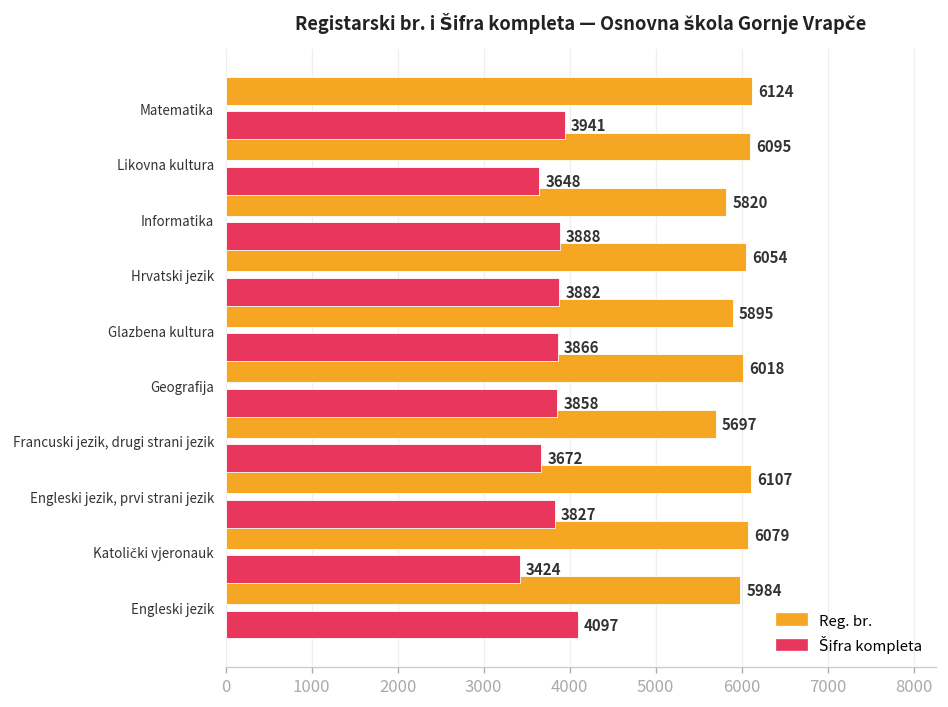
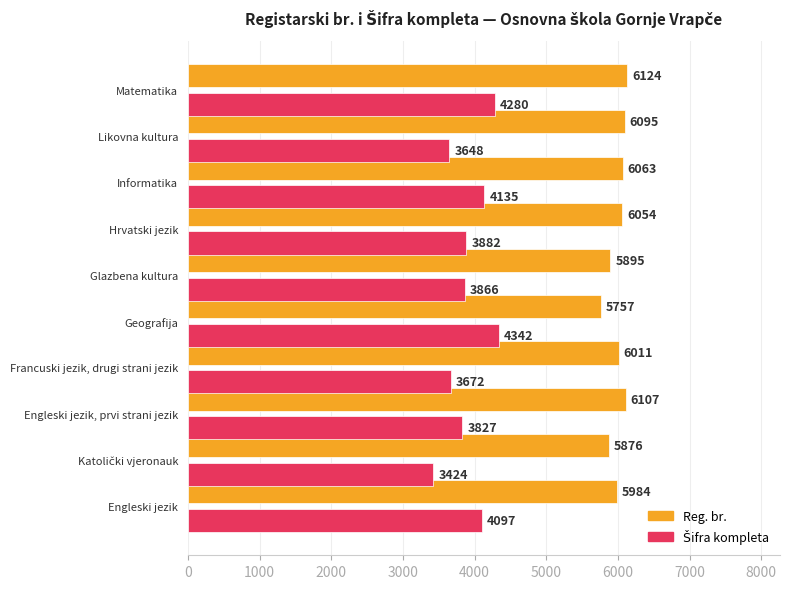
  {
    "Reg. br.": {
      "Matematika": 6124,
      "Likovna kultura": 6095,
-     "Informatika": 5820,
+     "Informatika": 6063,
      "Hrvatski jezik": 6054,
      "Glazbena kultura": 5895,
-     "Geografija": 6018,
-     "Francuski jezik, drugi strani jezik": 5697,
+     "Geografija": 5757,
+     "Francuski jezik, drugi strani jezik": 6011,
      "Engleski jezik, prvi strani jezik": 6107,
-     "Katolički vjeronauk": 6079,
+     "Katolički vjeronauk": 5876,
      "Engleski jezik": 5984
    },
    "Šifra kompleta": {
-     "Matematika": 3941,
+     "Matematika": 4280,
      "Likovna kultura": 3648,
-     "Informatika": 3888,
+     "Informatika": 4135,
      "Hrvatski jezik": 3882,
      "Glazbena kultura": 3866,
-     "Geografija": 3858,
+     "Geografija": 4342,
      "Francuski jezik, drugi strani jezik": 3672,
      "Engleski jezik, prvi strani jezik": 3827,
      "Katolički vjeronauk": 3424,
      "Engleski jezik": 4097
    }
  }
